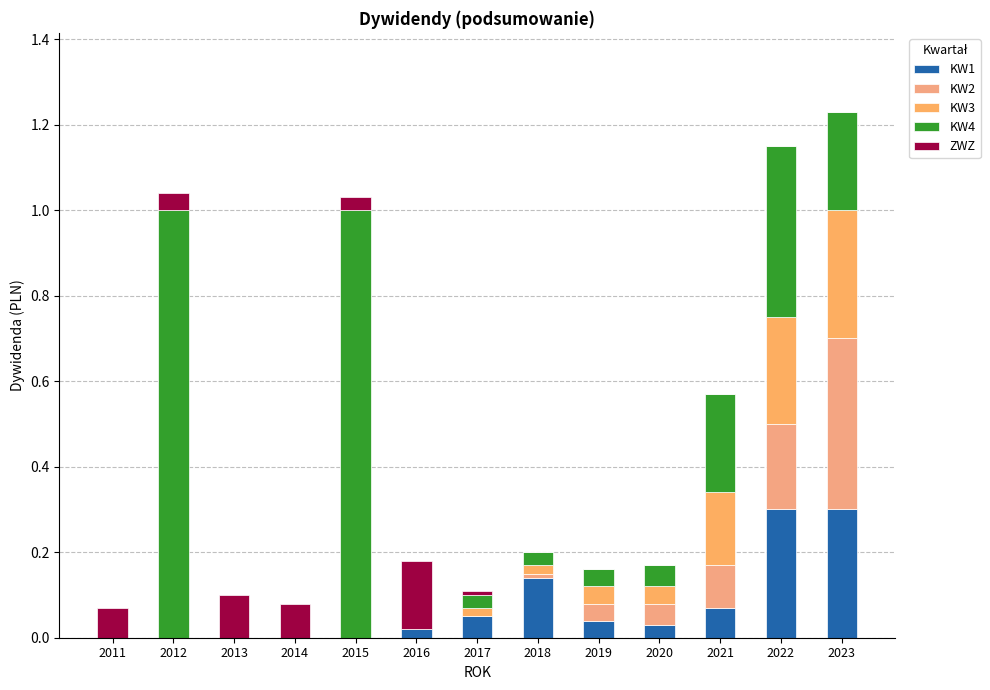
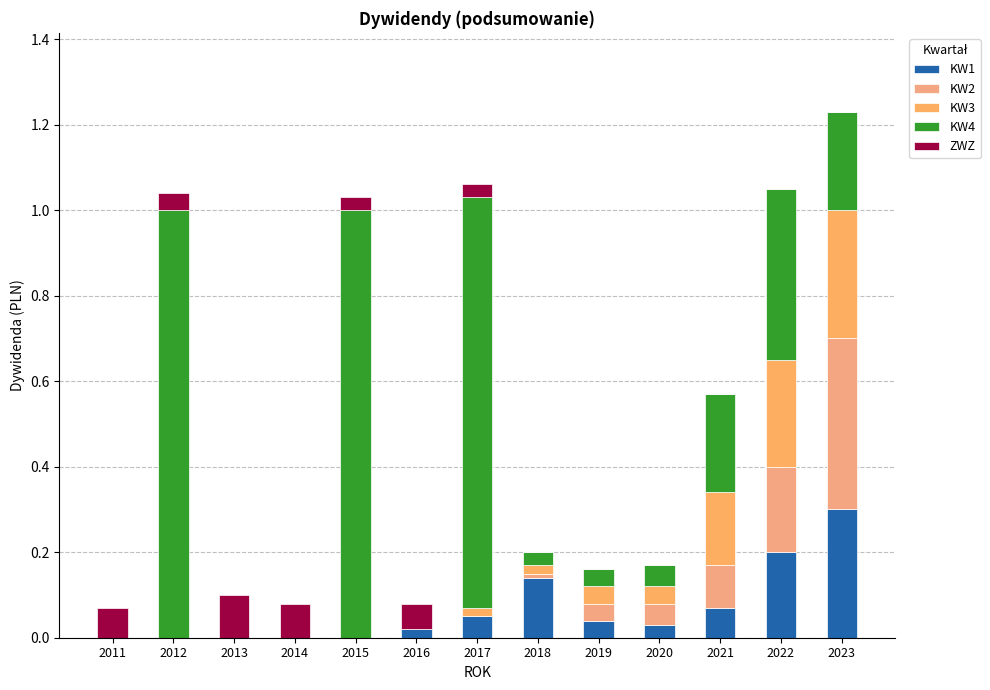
  {
    "KW1": {
      "2011": 0.0,
      "2012": 0.0,
      "2013": 0.0,
      "2014": 0.0,
      "2015": 0.0,
      "2016": 0.02,
      "2017": 0.05,
      "2018": 0.14,
      "2019": 0.04,
      "2020": 0.03,
      "2021": 0.07,
-     "2022": 0.3,
+     "2022": 0.2,
      "2023": 0.3
    },
    "KW4": {
      "2011": 0.00,
      "2012": 1.00,
      "2013": 0.00,
      "2014": 0.00,
      "2015": 1.00,
      "2016": 0.00,
-     "2017": 0.03,
+     "2017": 0.96,
      "2018": 0.03,
      "2019": 0.04,
      "2020": 0.05,
      "2021": 0.23,
      "2022": 0.40,
      "2023": 0.23
    },
    "ZWZ": {
      "2011": 0.07,
      "2012": 0.04,
      "2013": 0.10,
      "2014": 0.08,
      "2015": 0.03,
-     "2016": 0.16,
-     "2017": 0.01,
+     "2016": 0.06,
+     "2017": 0.03,
      "2018": 0.00,
      "2019": 0.00,
      "2020": 0.00,
      "2021": 0.00,
      "2022": 0.00,
      "2023": 0.00
    }
  }
